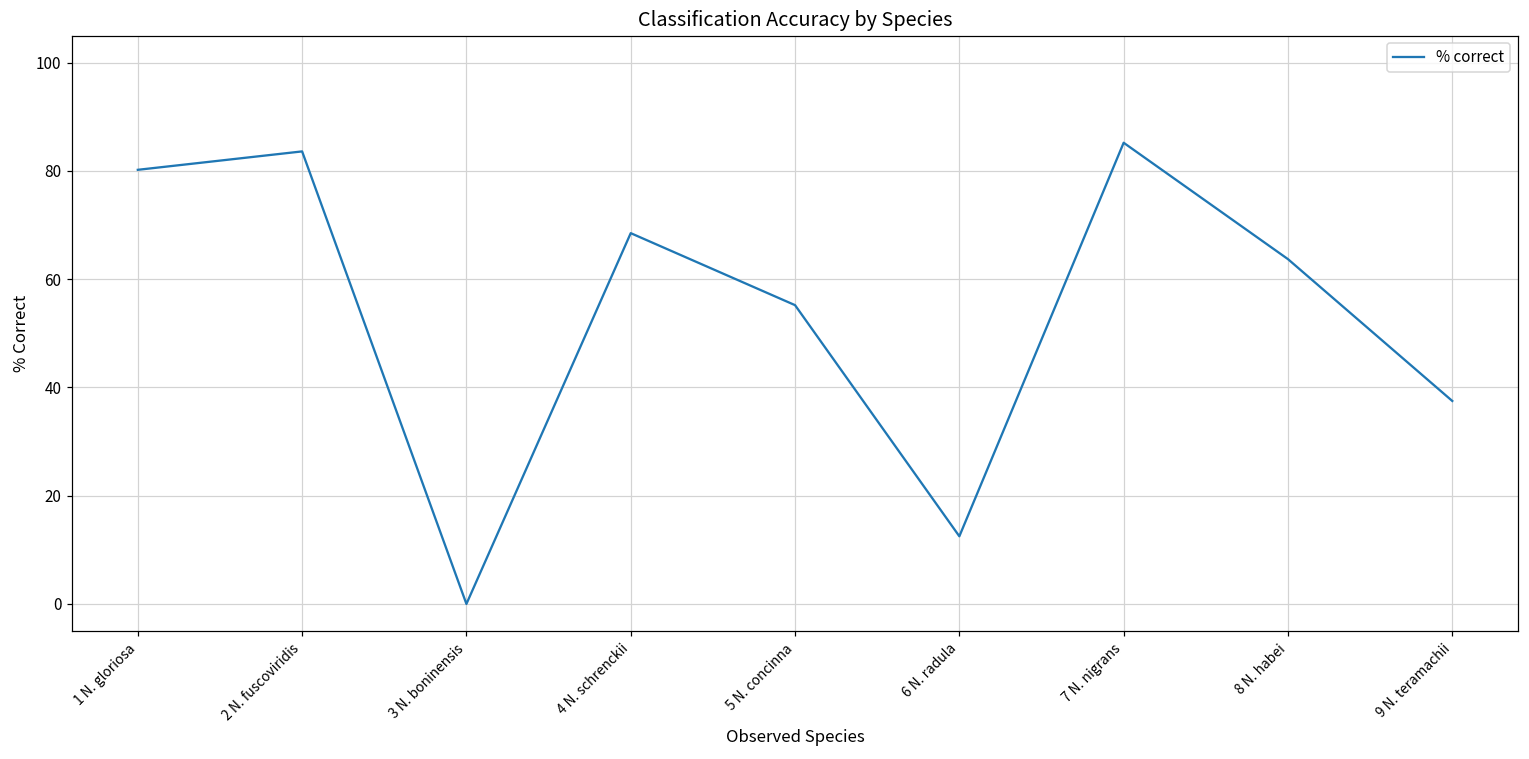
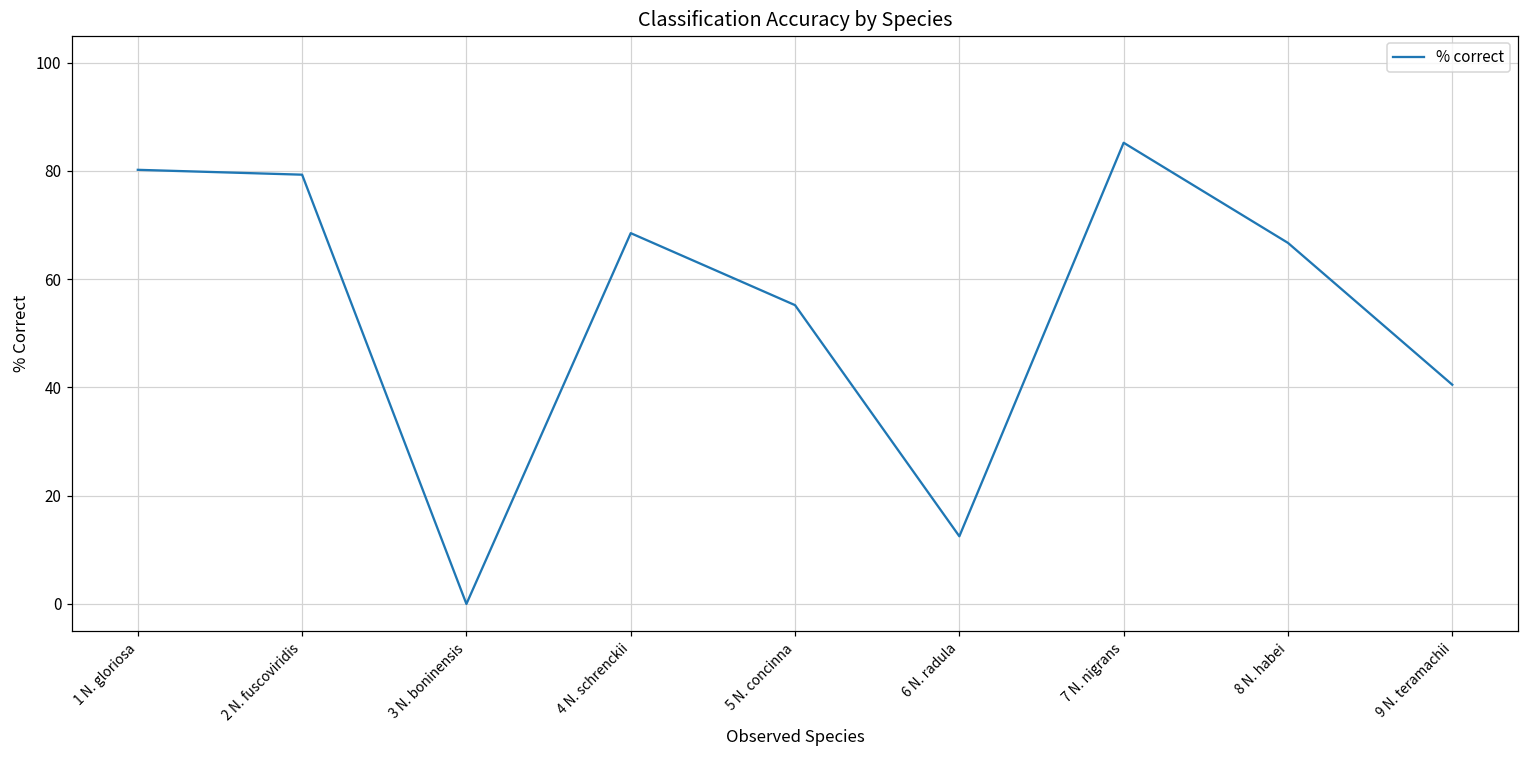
  {
    "1 N. gloriosa": 80,
-   "2 N. fuscoviridis": 84,
+   "2 N. fuscoviridis": 79,
    "3 N. boninensis": 0,
    "4 N. schrenckii": 69,
    "5 N. concinna": 55,
    "6 N. radula": 13,
    "7 N. nigrans": 85,
-   "8 N. habei": 64,
-   "9 N. teramachii": 38
+   "8 N. habei": 67,
+   "9 N. teramachii": 41
  }
